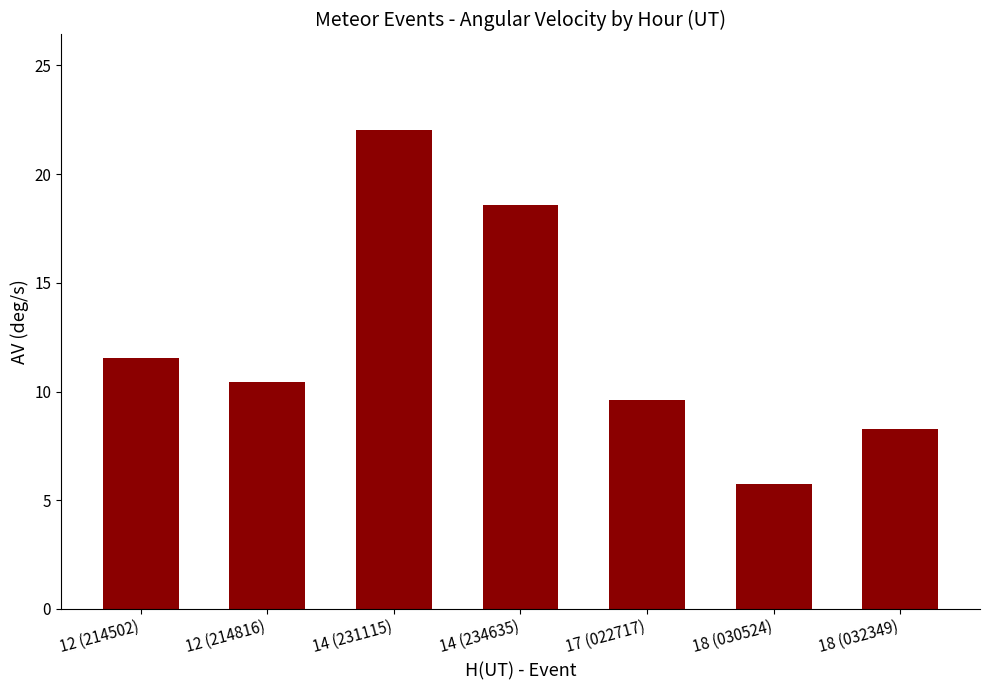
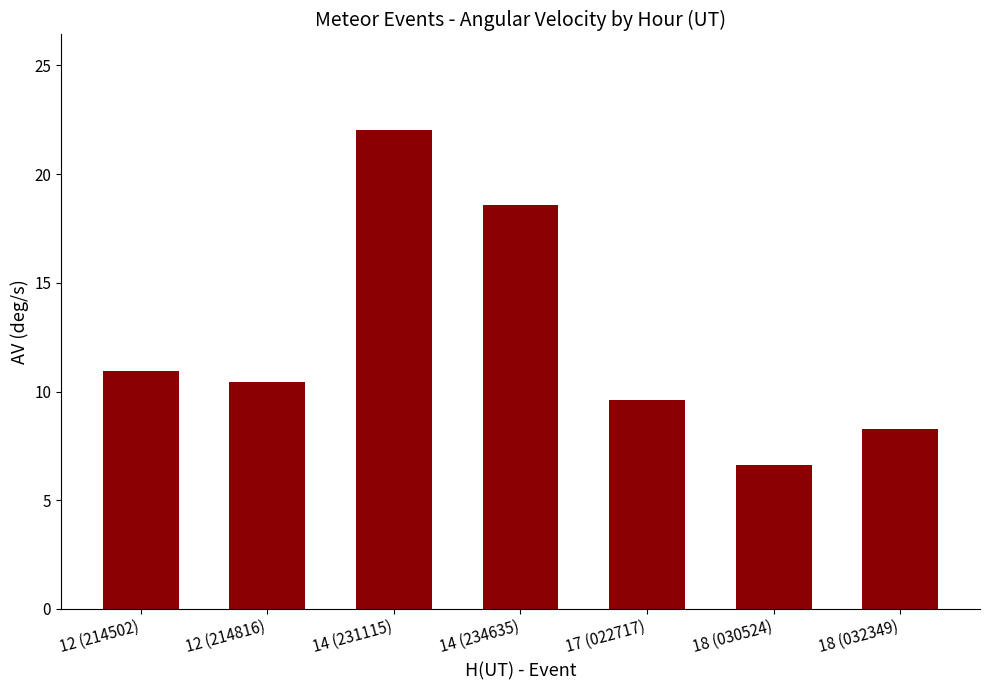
  {
-   "12 (214502)": 11.6,
+   "12 (214502)": 10.9,
    "12 (214816)": 10.4,
    "14 (231115)": 22.0,
    "14 (234635)": 18.6,
    "17 (022717)": 9.6,
-   "18 (030524)": 5.7,
+   "18 (030524)": 6.6,
    "18 (032349)": 8.3
  }
